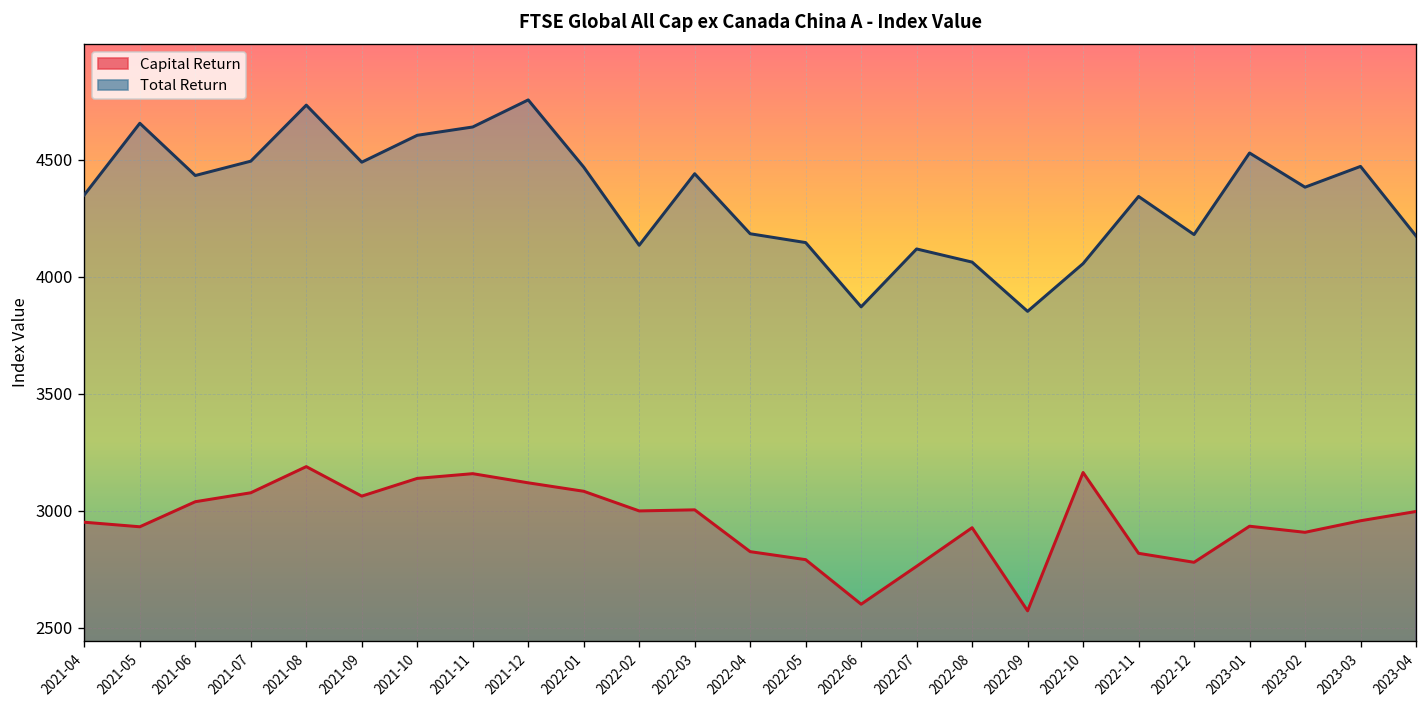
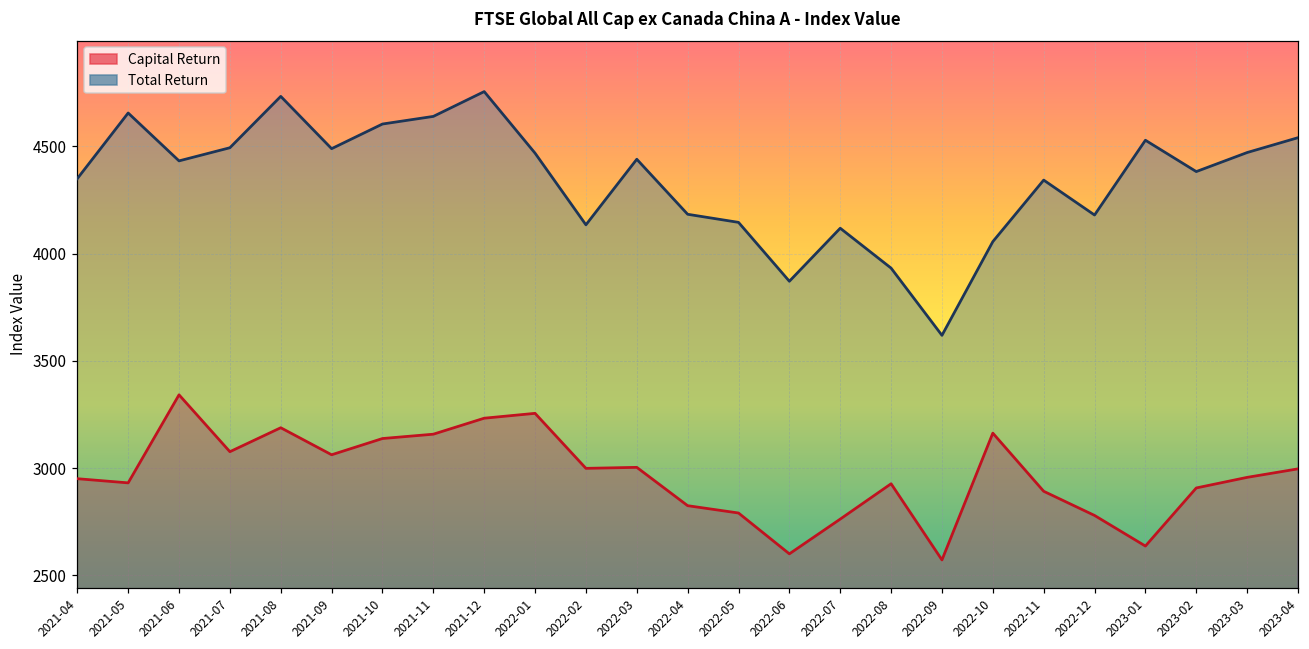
  {
    "Capital Return": {
      "2021-04": 2950,
      "2021-05": 2930,
-     "2021-06": 3040,
+     "2021-06": 3340,
      "2021-07": 3080,
      "2021-08": 3190,
      "2021-09": 3060,
      "2021-10": 3140,
      "2021-11": 3160,
-     "2021-12": 3120,
-     "2022-01": 3080,
+     "2021-12": 3230,
+     "2022-01": 3260,
      "2022-02": 3000,
      "2022-03": 3000,
      "2022-04": 2830,
      "2022-05": 2790,
      "2022-06": 2600,
      "2022-07": 2760,
      "2022-08": 2930,
      "2022-09": 2570,
      "2022-10": 3160,
-     "2022-11": 2820,
+     "2022-11": 2890,
      "2022-12": 2780,
-     "2023-01": 2930,
+     "2023-01": 2640,
      "2023-02": 2910,
      "2023-03": 2960,
      "2023-04": 3000
    },
    "Total Return": {
      "2021-04": 4350,
      "2021-05": 4660,
      "2021-06": 4430,
      "2021-07": 4490,
      "2021-08": 4730,
      "2021-09": 4490,
      "2021-10": 4600,
      "2021-11": 4640,
      "2021-12": 4750,
      "2022-01": 4470,
      "2022-02": 4130,
      "2022-03": 4440,
      "2022-04": 4180,
      "2022-05": 4150,
      "2022-06": 3870,
      "2022-07": 4120,
-     "2022-08": 4060,
-     "2022-09": 3850,
+     "2022-08": 3930,
+     "2022-09": 3620,
      "2022-10": 4060,
      "2022-11": 4340,
      "2022-12": 4180,
      "2023-01": 4530,
      "2023-02": 4380,
      "2023-03": 4470,
-     "2023-04": 4170
+     "2023-04": 4540
    }
  }
